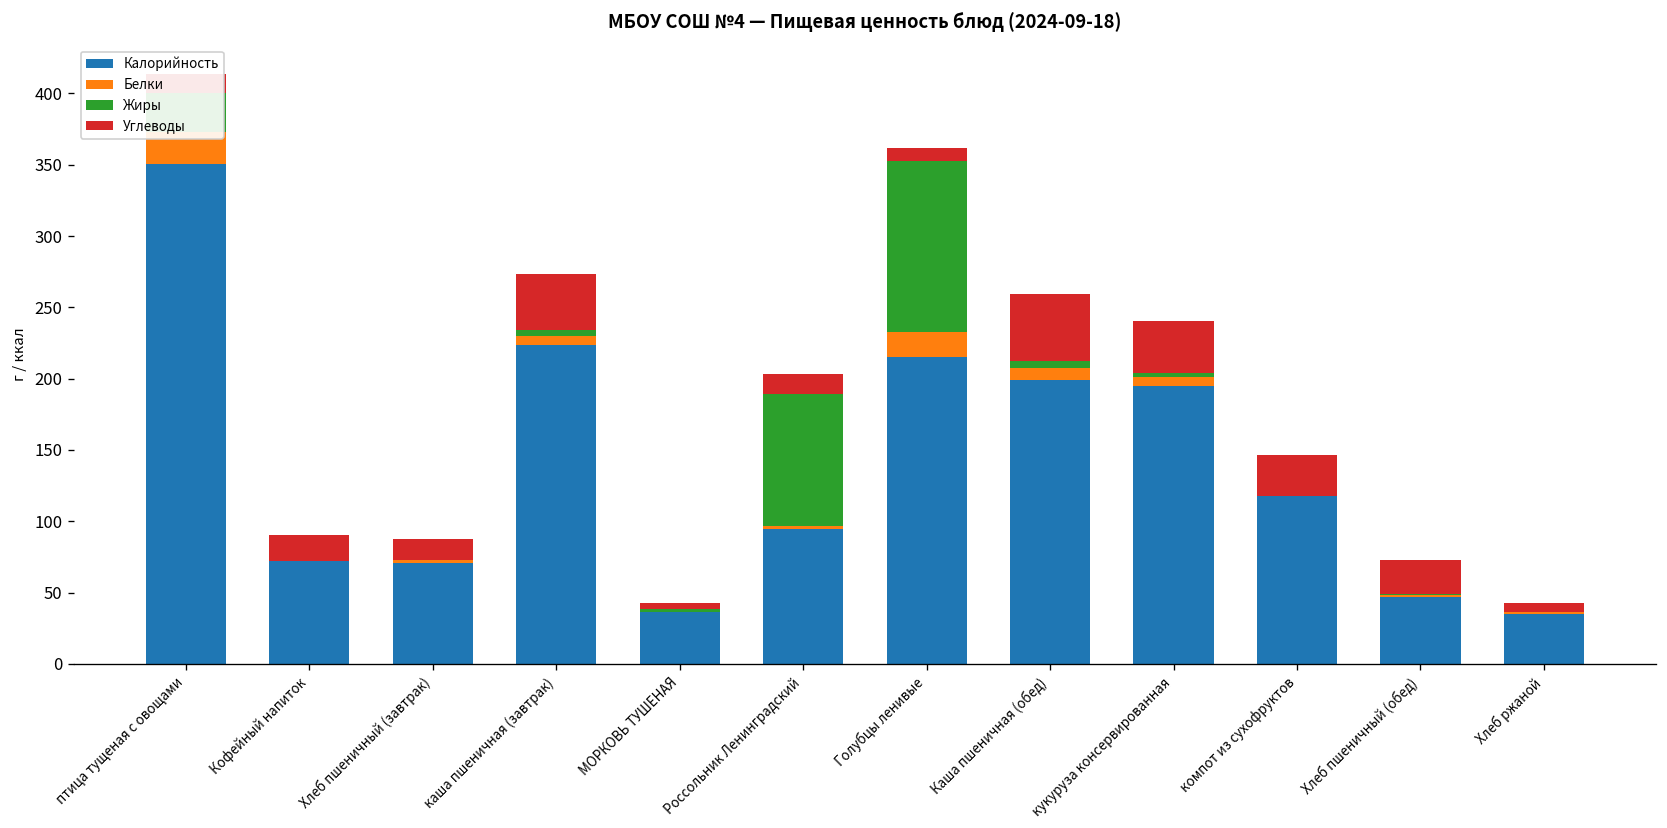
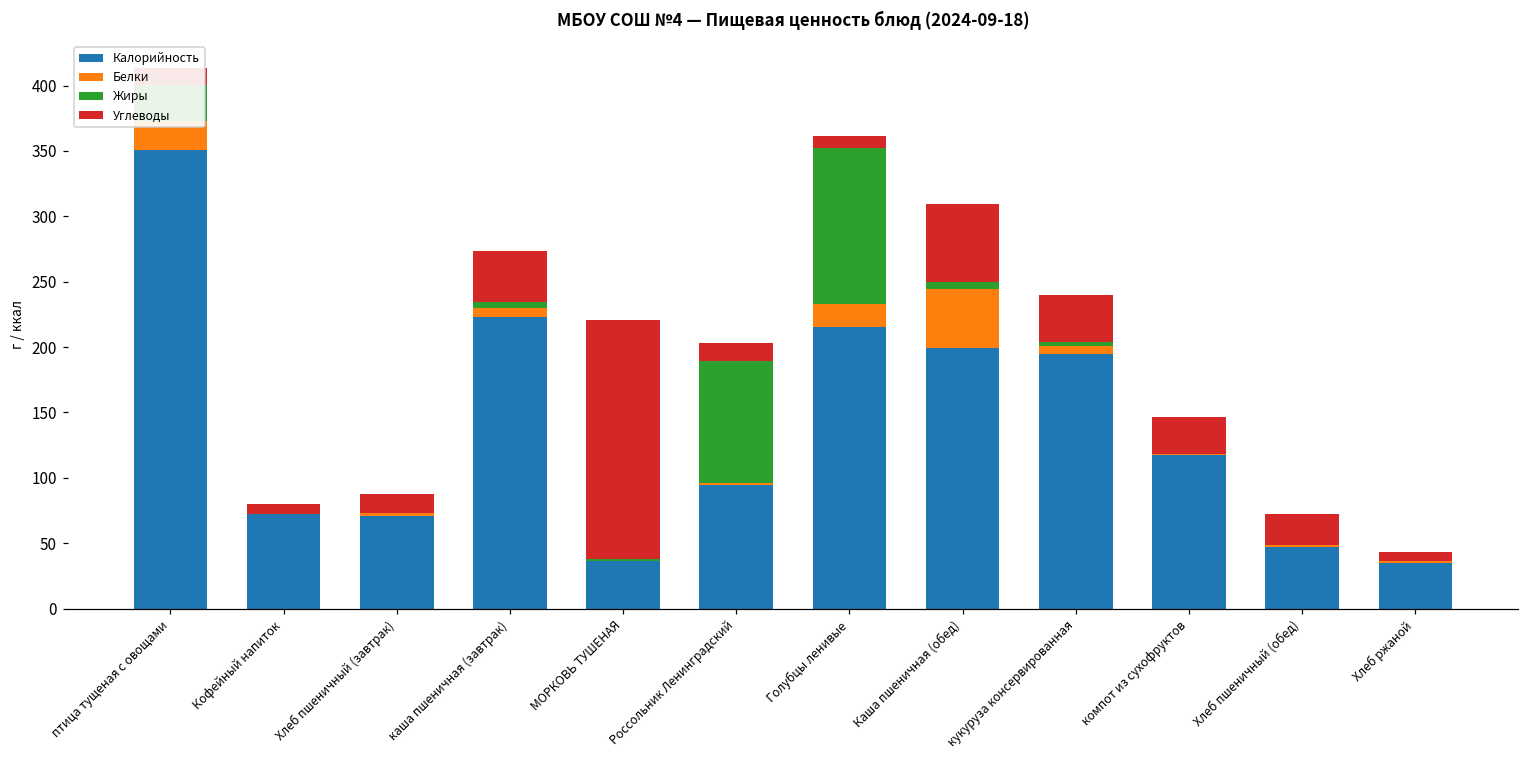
  {
    "Калорийность": {
      "птица тущеная с овощами": 350,
      "Кофейный напиток": 72,
      "Хлеб пшеничный (завтрак)": 71,
      "каша пшеничная (завтрак)": 223,
      "МОРКОВЬ ТУШЕНАЯ": 36,
      "Россольник Ленинградский": 94,
      "Голубцы ленивые": 216,
      "Каша пшеничная (обед)": 199,
      "кукуруза консервированная": 195,
      "компот из сухофруктов": 118,
      "Хлеб пшеничный (обед)": 47,
      "Хлеб ржаной": 35
    },
    "Белки": {
      "птица тущеная с овощами": 22,
      "Хлеб пшеничный (завтрак)": 2,
      "каша пшеничная (завтрак)": 7,
      "Голубцы ленивые": 17,
-     "Каша пшеничная (обед)": 8,
+     "Каша пшеничная (обед)": 45,
      "кукуруза консервированная": 6
    },
    "Жиры": {
      "каша пшеничная (завтрак)": 4,
      "Россольник Ленинградский": 93,
      "Голубцы ленивые": 120,
      "Каша пшеничная (обед)": 5,
      "кукуруза консервированная": 3
    },
    "Углеводы": {
-     "Кофейный напиток": 18,
+     "Кофейный напиток": 8,
      "Хлеб пшеничный (завтрак)": 15,
      "каша пшеничная (завтрак)": 39,
-     "МОРКОВЬ ТУШЕНАЯ": 4,
+     "МОРКОВЬ ТУШЕНАЯ": 183,
      "Россольник Ленинградский": 13,
      "Голубцы ленивые": 9,
-     "Каша пшеничная (обед)": 47,
+     "Каша пшеничная (обед)": 59,
      "кукуруза консервированная": 36,
      "компот из сухофруктов": 29,
      "Хлеб пшеничный (обед)": 24,
      "Хлеб ржаной": 7
    }
  }
